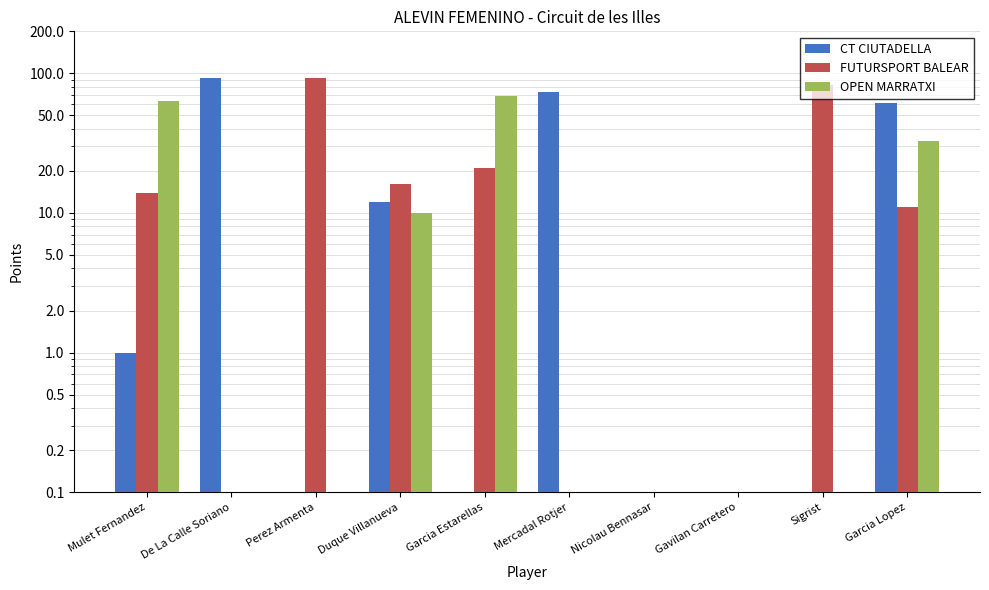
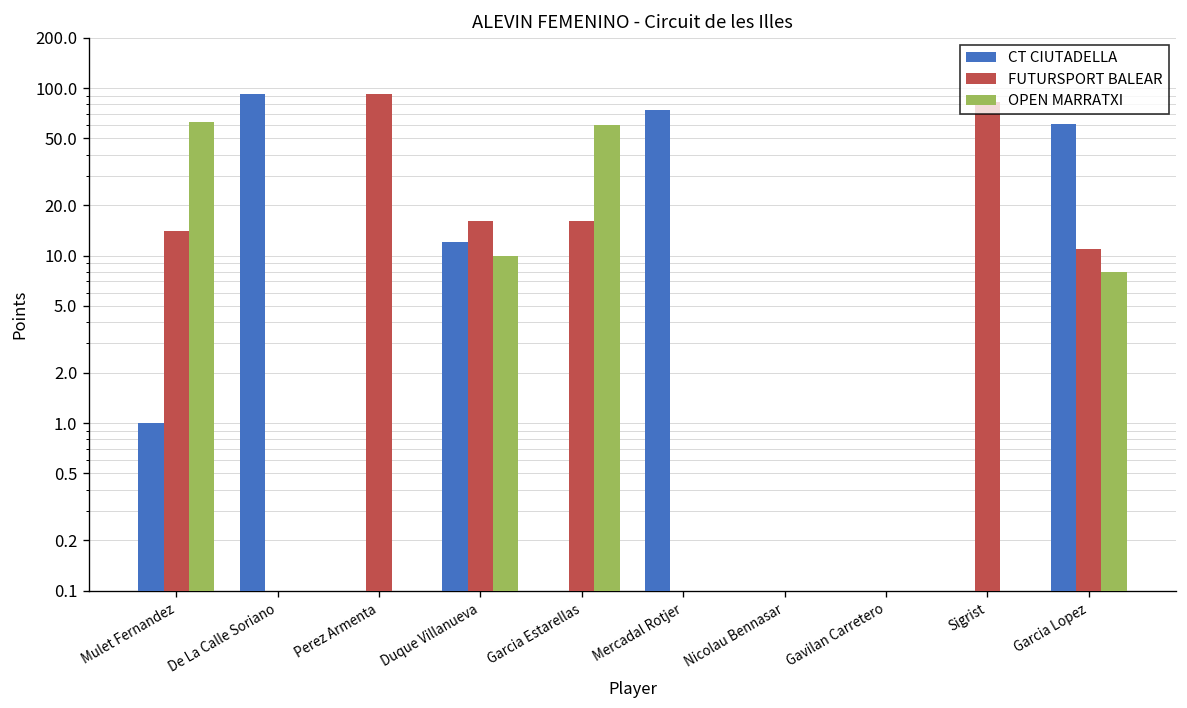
  {
    "CT CIUTADELLA": {
      "Mulet Fernandez": 1,
      "De La Calle Soriano": 90,
      "Duque Villanueva": 12,
      "Mercadal Rotjer": 70,
      "Garcia Lopez": 60
    },
    "FUTURSPORT BALEAR": {
      "Mulet Fernandez": 14,
      "Perez Armenta": 90,
      "Duque Villanueva": 16,
-     "Garcia Estarellas": 21,
+     "Garcia Estarellas": 16,
      "Garcia Lopez": 11
    },
    "OPEN MARRATXI": {
      "Mulet Fernandez": 60,
      "Duque Villanueva": 10,
-     "Garcia Estarellas": 70,
-     "Garcia Lopez": 33
+     "Garcia Estarellas": 60,
+     "Garcia Lopez": 8
    }
  }
